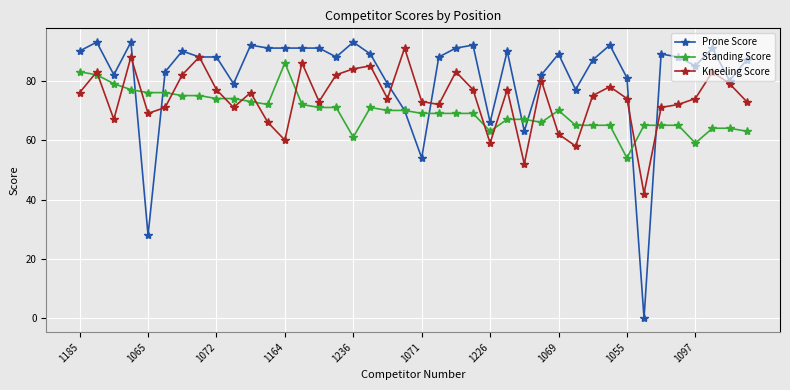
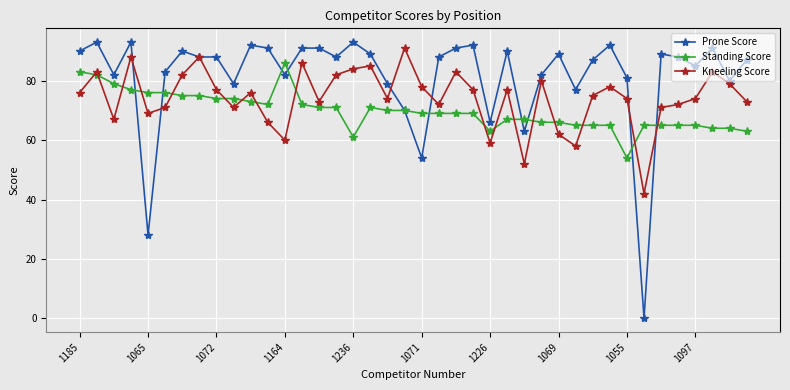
  {
    "Prone Score": {
      "1185": 90,
      "1065": 28,
      "1072": 88,
-     "1164": 91,
+     "1164": 82,
      "1236": 93,
      "1071": 54,
      "1226": 66,
      "1069": 89,
      "1055": 81
    },
    "Standing Score": {
      "1185": 83,
      "1065": 76,
      "1072": 74,
      "1164": 86,
      "1236": 61,
      "1071": 69,
      "1226": 63,
-     "1069": 70,
+     "1069": 66,
      "1055": 54,
-     "1097": 59
+     "1097": 65
    },
    "Kneeling Score": {
      "1185": 76,
      "1065": 69,
      "1072": 77,
      "1164": 60,
      "1236": 84,
-     "1071": 73,
+     "1071": 78,
      "1226": 59,
      "1069": 62,
      "1055": 74,
      "1097": 74
    }
  }
